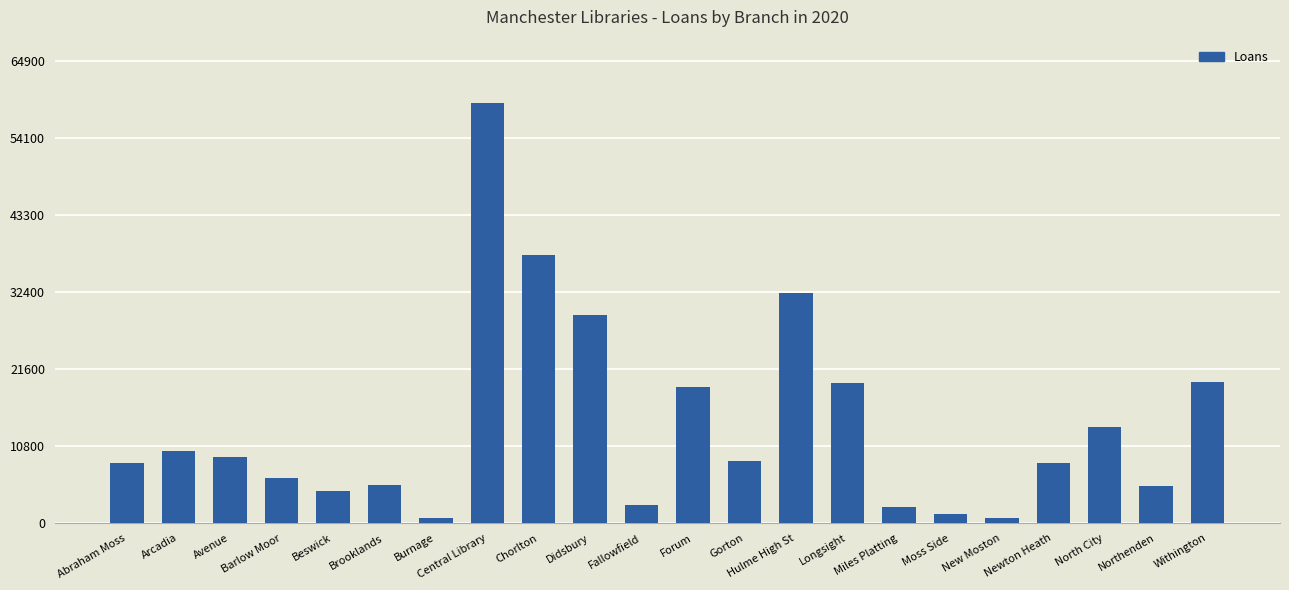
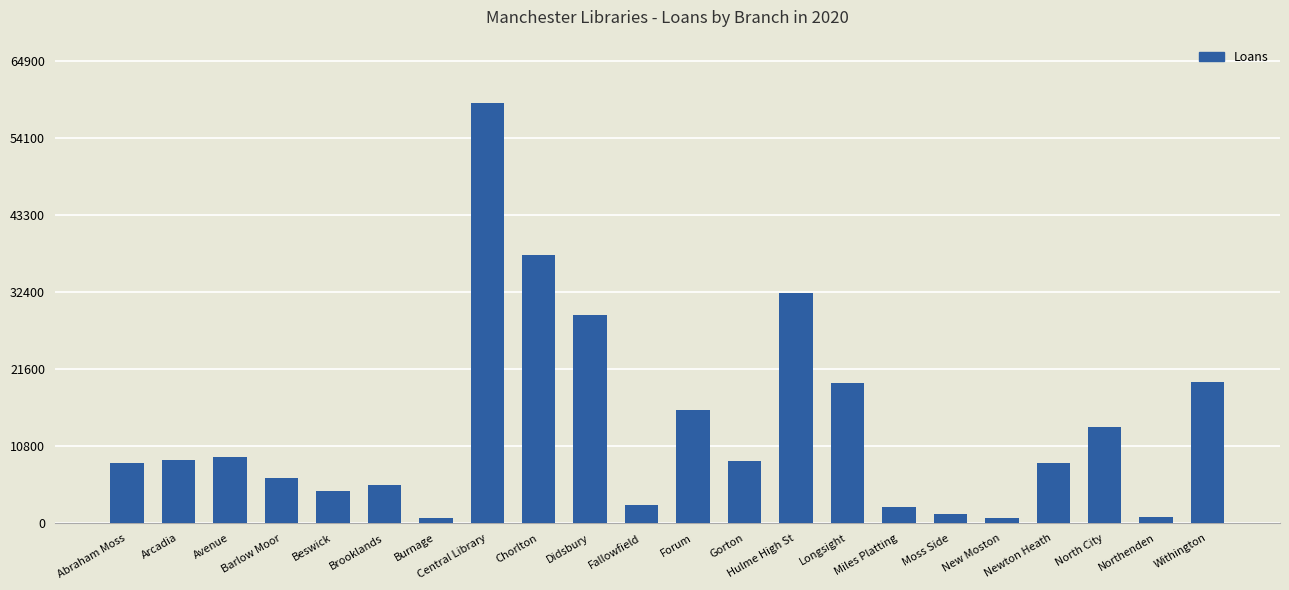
  {
    "Abraham Moss": 8000,
-   "Arcadia": 10000,
+   "Arcadia": 9000,
    "Avenue": 9000,
    "Barlow Moor": 6000,
    "Beswick": 5000,
    "Brooklands": 5000,
    "Burnage": 1000,
    "Central Library": 59000,
    "Chorlton": 38000,
    "Didsbury": 29000,
    "Fallowfield": 3000,
-   "Forum": 19000,
+   "Forum": 16000,
    "Gorton": 9000,
    "Hulme High St": 32000,
    "Longsight": 20000,
    "Miles Platting": 2000,
    "Moss Side": 1000,
    "New Moston": 1000,
    "Newton Heath": 8000,
    "North City": 14000,
-   "Northenden": 5000,
+   "Northenden": 1000,
    "Withington": 20000
  }
